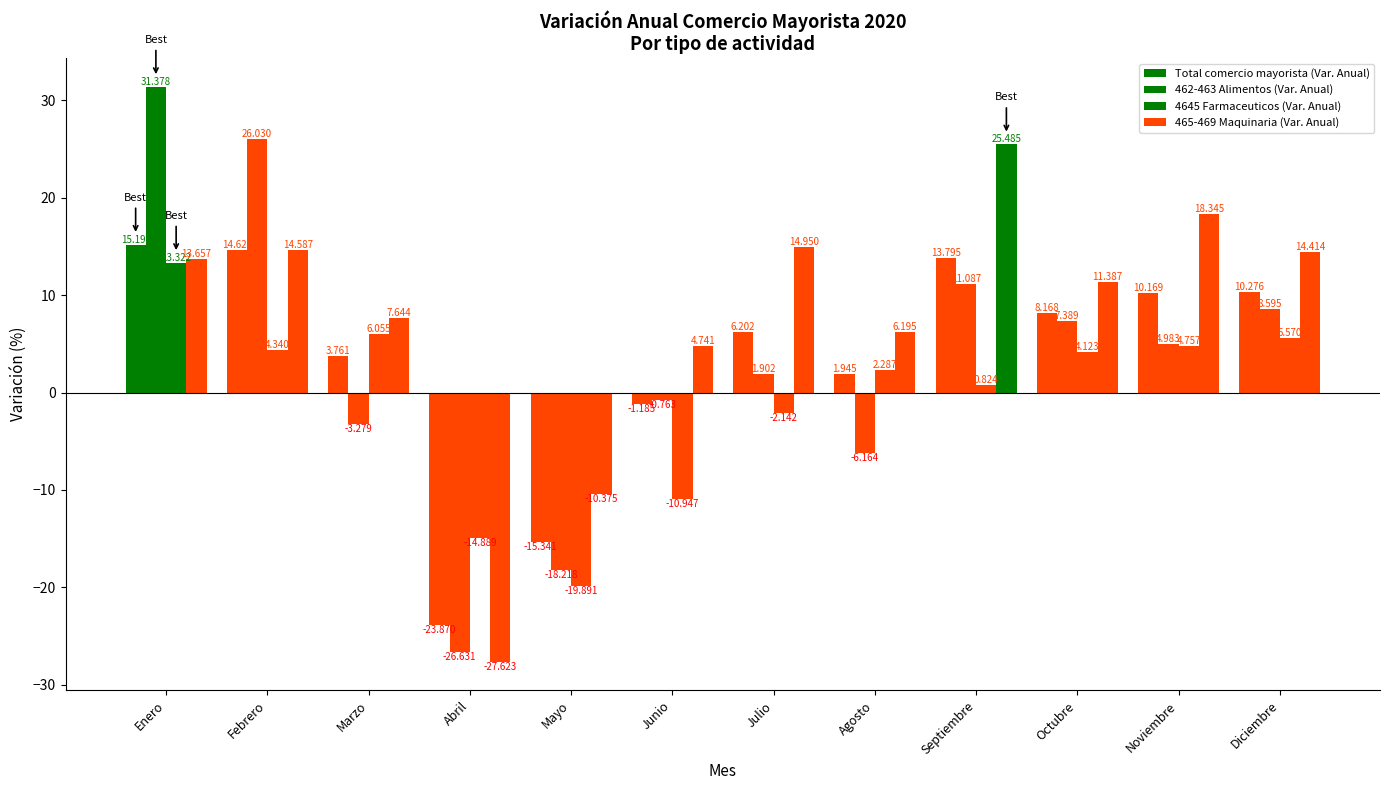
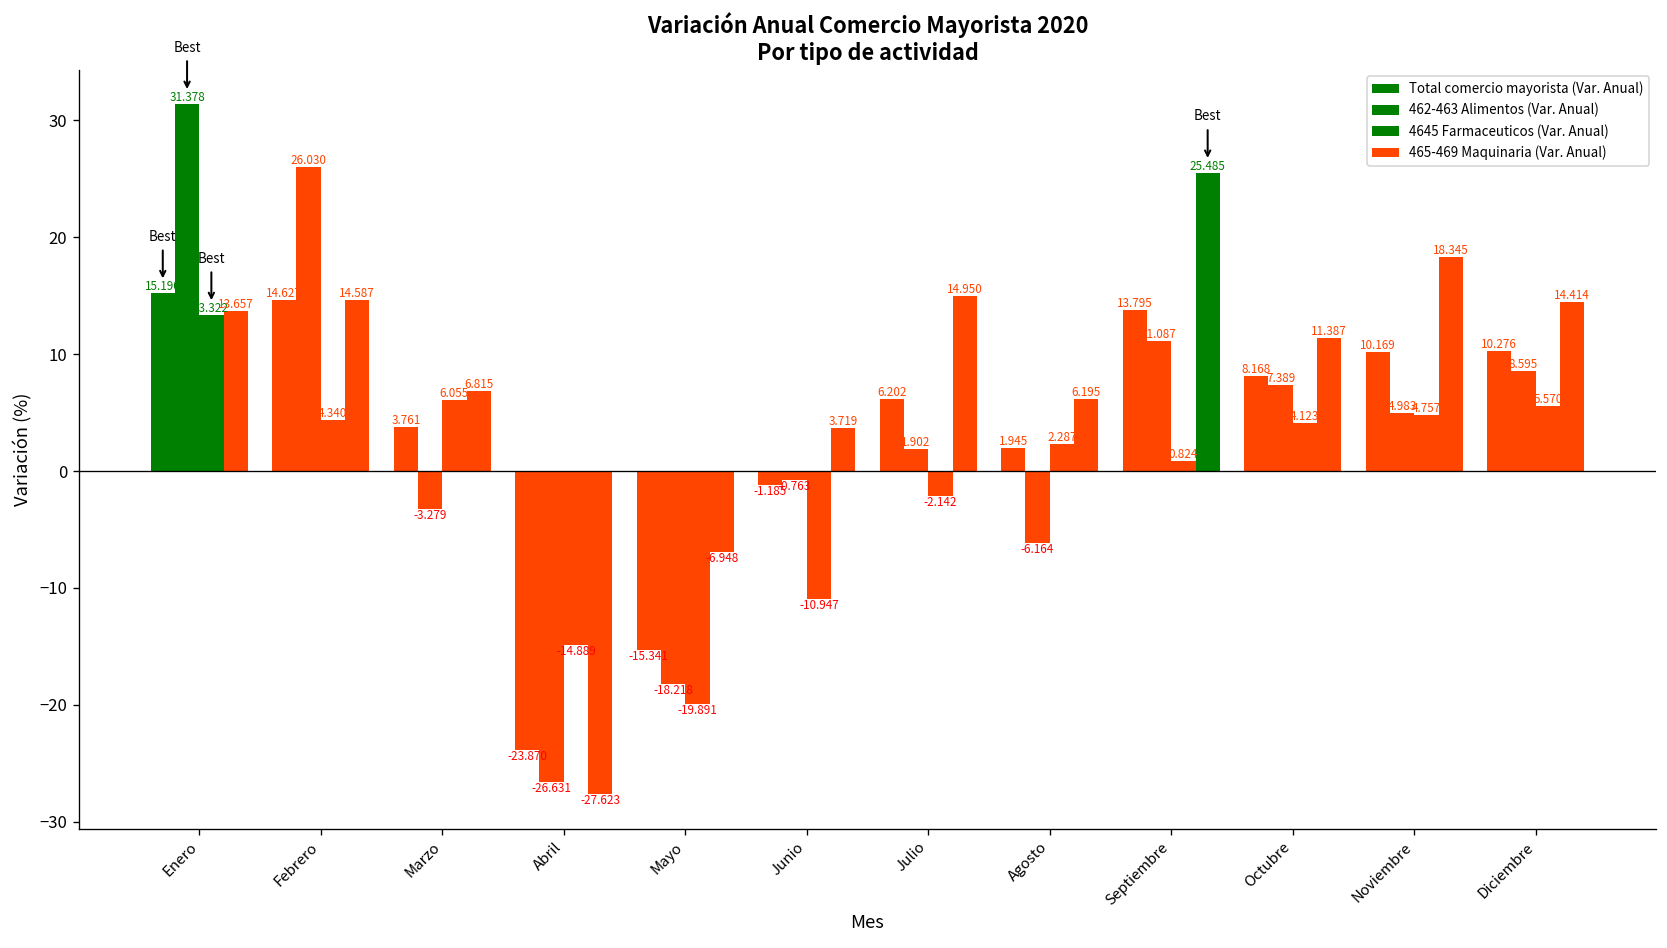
  {
    "465-469 Maquinaria (Var. Anual)": {
      "Febrero": 14.587,
-     "Marzo": 7.644,
+     "Marzo": 6.815,
      "Abril": -27.623,
-     "Mayo": -10.375,
-     "Junio": 4.741,
+     "Mayo": -6.948,
+     "Junio": 3.719,
      "Julio": 14.950,
      "Agosto": 6.195,
      "Septiembre": 25.485,
      "Octubre": 11.387,
      "Noviembre": 18.345,
      "Diciembre": 14.414
    }
  }
